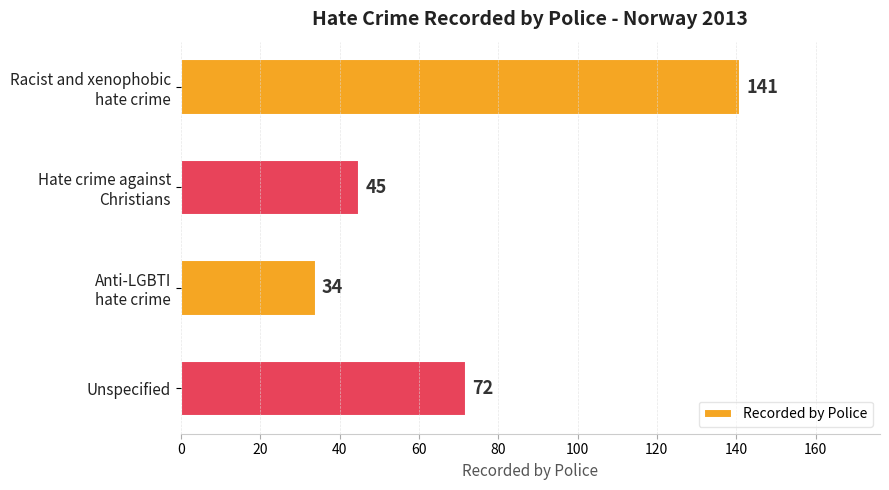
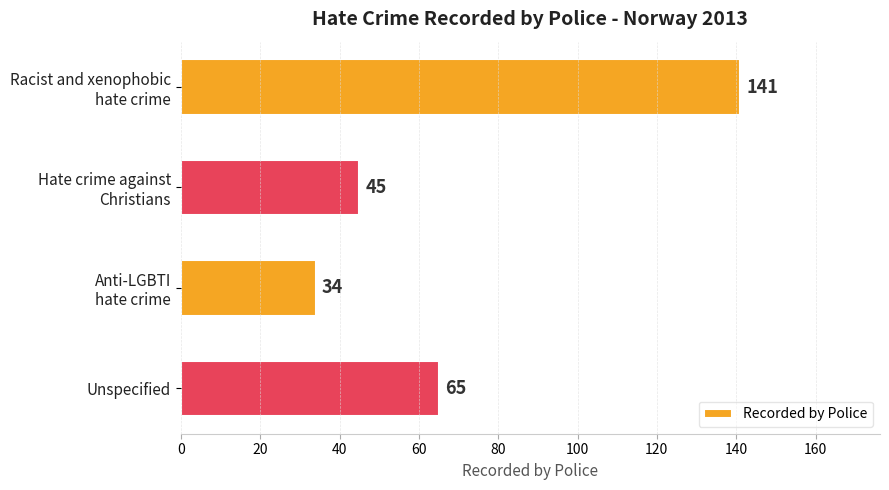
  {
    "Racist and xenophobic hate crime": 141,
    "Hate crime against Christians": 45,
    "Anti-LGBTI hate crime": 34,
-   "Unspecified": 72
+   "Unspecified": 65
  }
